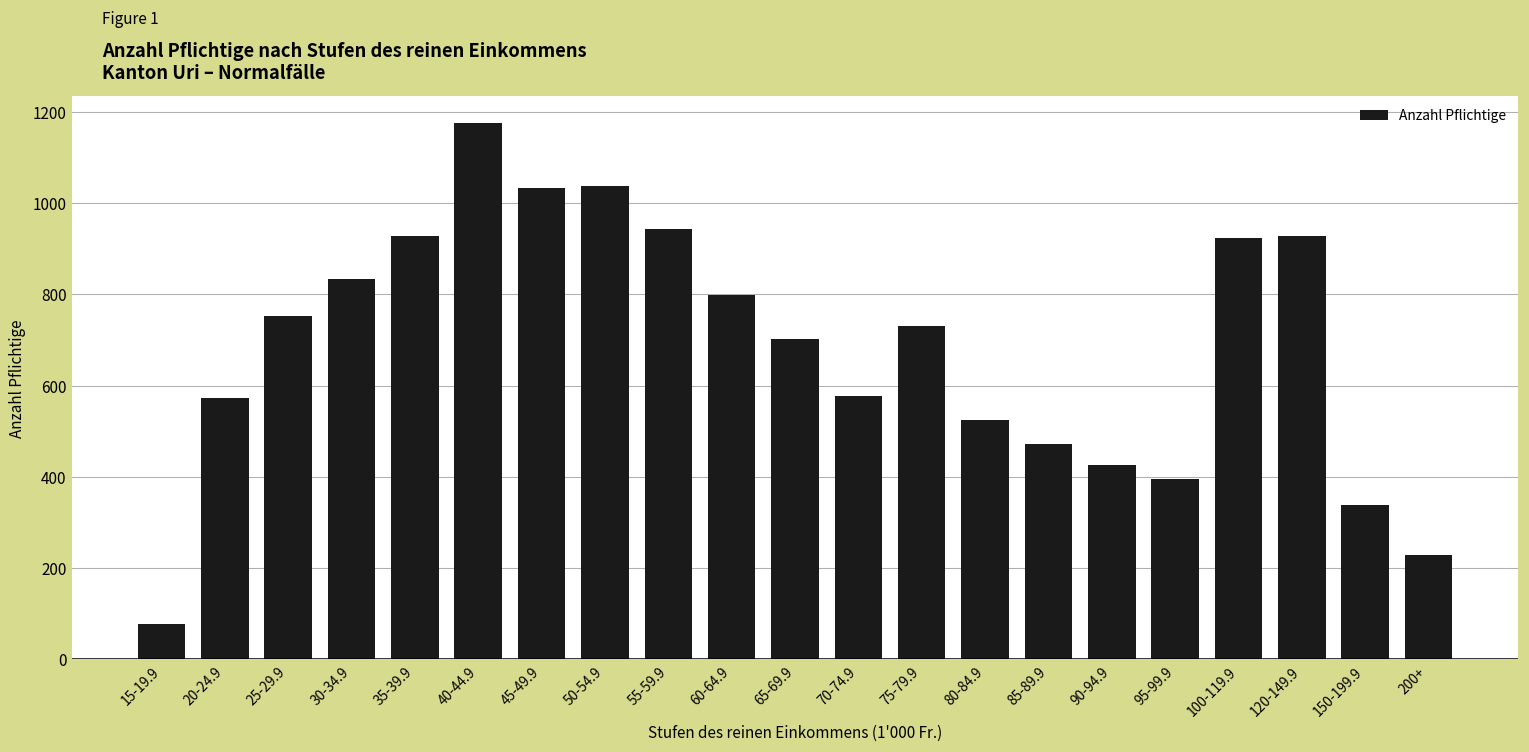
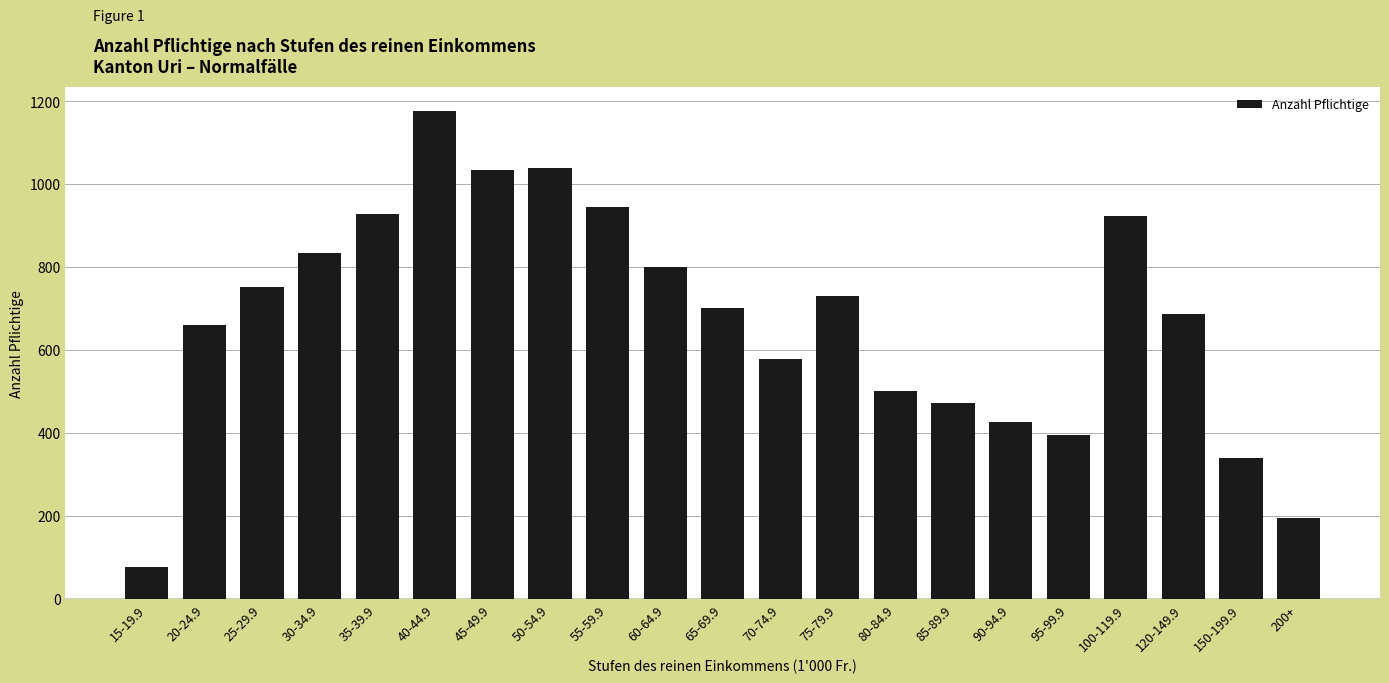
  {
    "15-19.9": 80,
-   "20-24.9": 570,
+   "20-24.9": 660,
    "25-29.9": 750,
    "30-34.9": 830,
    "35-39.9": 930,
    "40-44.9": 1180,
    "45-49.9": 1030,
    "50-54.9": 1040,
    "55-59.9": 940,
    "60-64.9": 800,
    "65-69.9": 700,
    "70-74.9": 580,
    "75-79.9": 730,
-   "80-84.9": 530,
+   "80-84.9": 500,
    "85-89.9": 470,
    "90-94.9": 430,
    "95-99.9": 400,
    "100-119.9": 920,
-   "120-149.9": 930,
+   "120-149.9": 690,
    "150-199.9": 340,
-   "200+": 230
+   "200+": 200
  }
